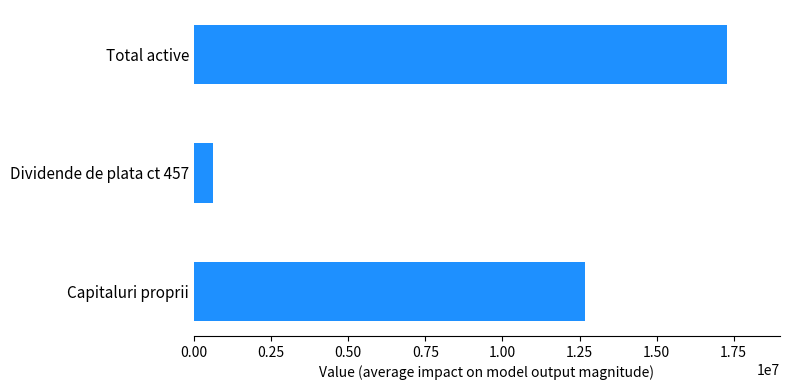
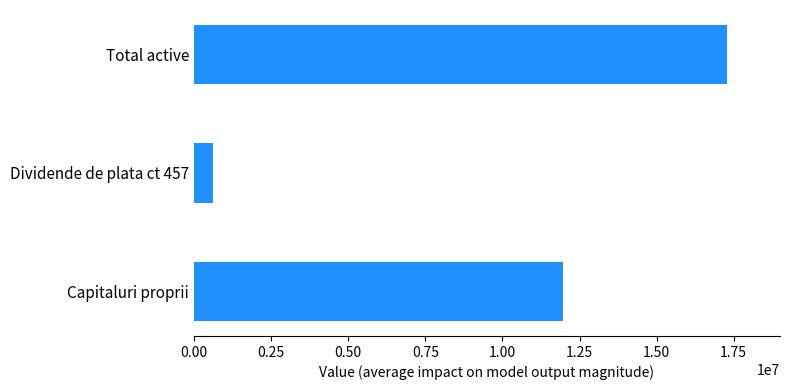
  {
    "Total active": 17300000,
    "Dividende de plata ct 457": 600000,
-   "Capitaluri proprii": 12700000
+   "Capitaluri proprii": 12000000
  }
